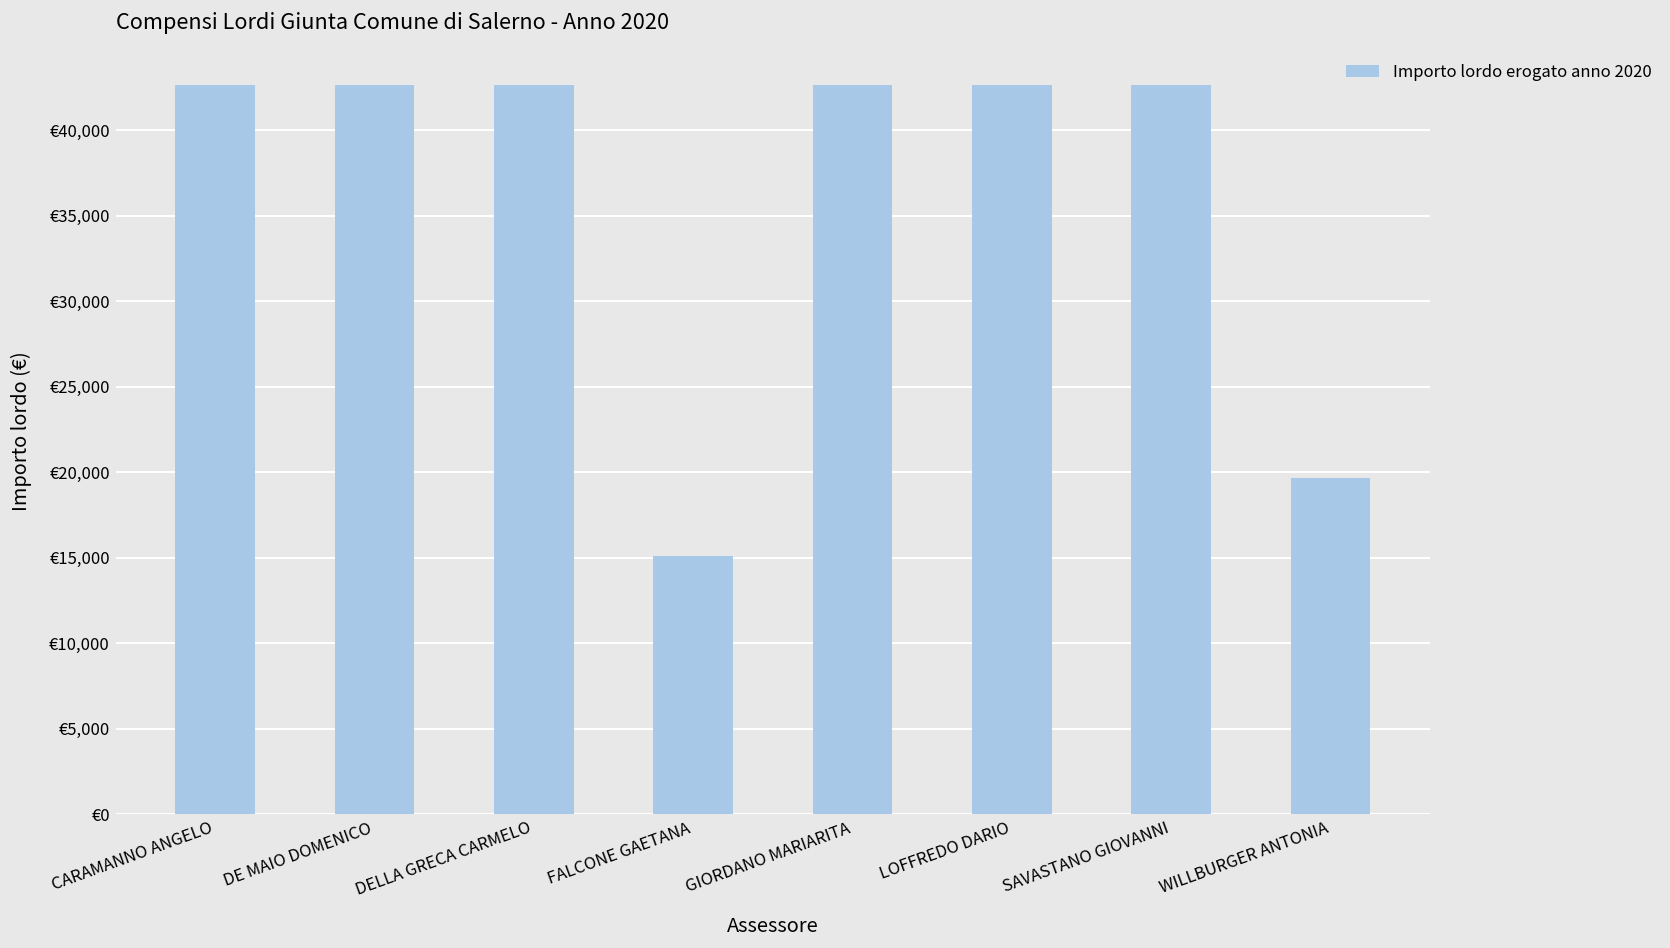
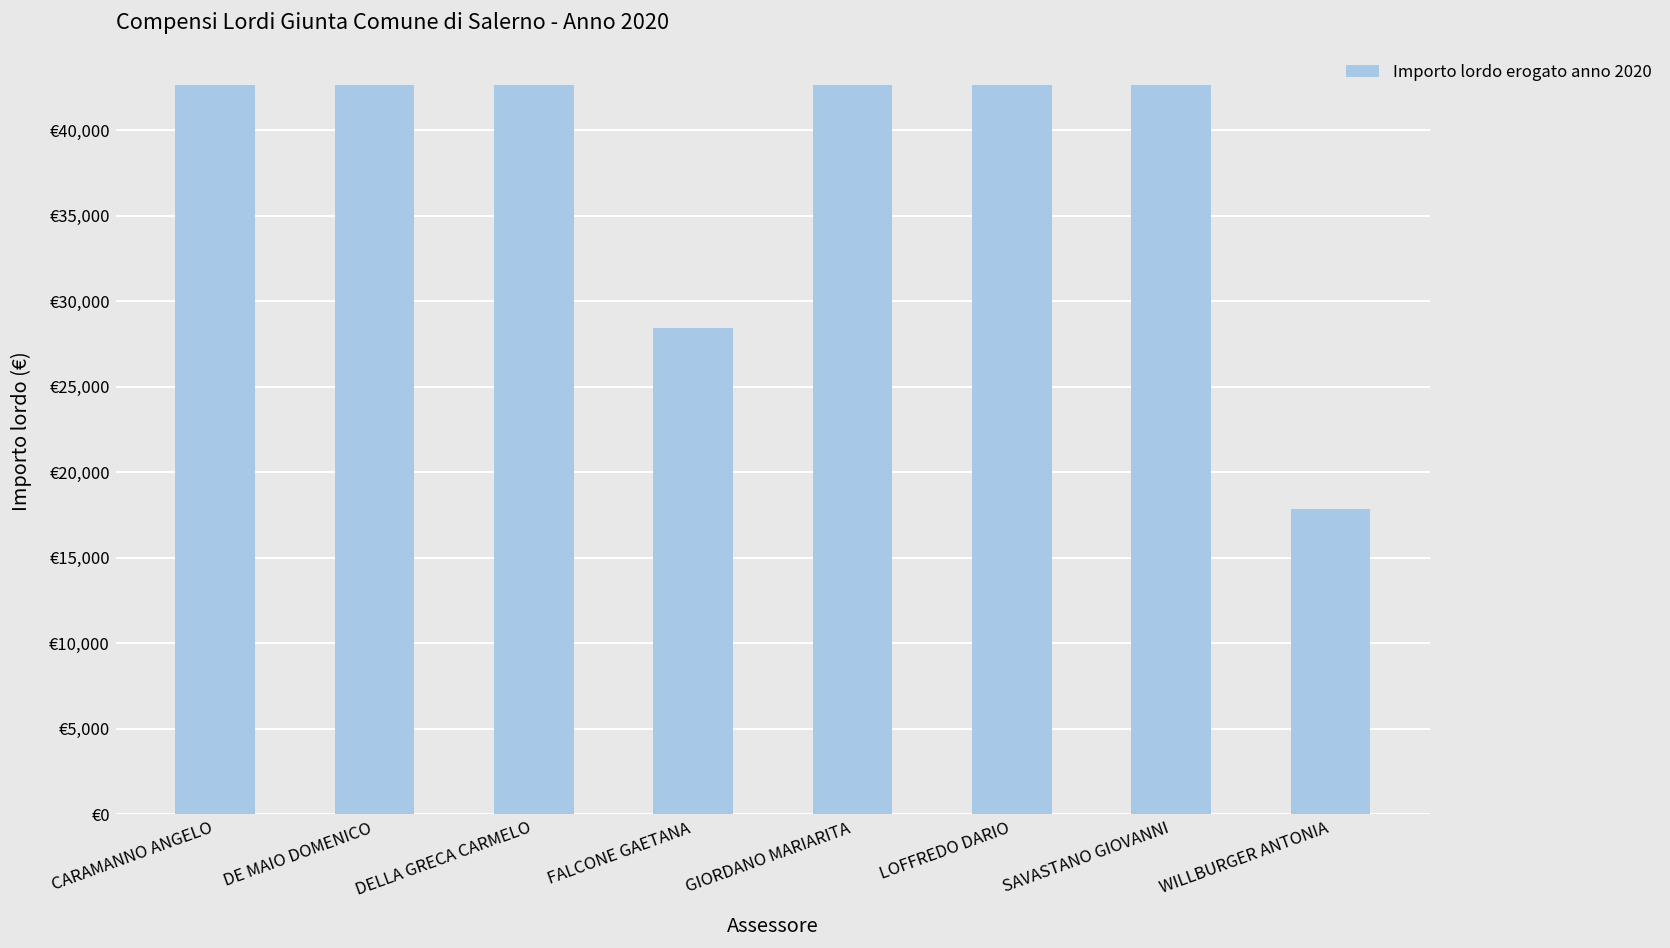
  {
    "CARAMANNO ANGELO": "€42,600",
    "DE MAIO DOMENICO": "€42,600",
    "DELLA GRECA CARMELO": "€42,600",
-   "FALCONE GAETANA": "€15,100",
+   "FALCONE GAETANA": "€28,400",
    "GIORDANO MARIARITA": "€42,600",
    "LOFFREDO DARIO": "€42,600",
    "SAVASTANO GIOVANNI": "€42,600",
-   "WILLBURGER ANTONIA": "€19,700"
+   "WILLBURGER ANTONIA": "€17,900"
  }
